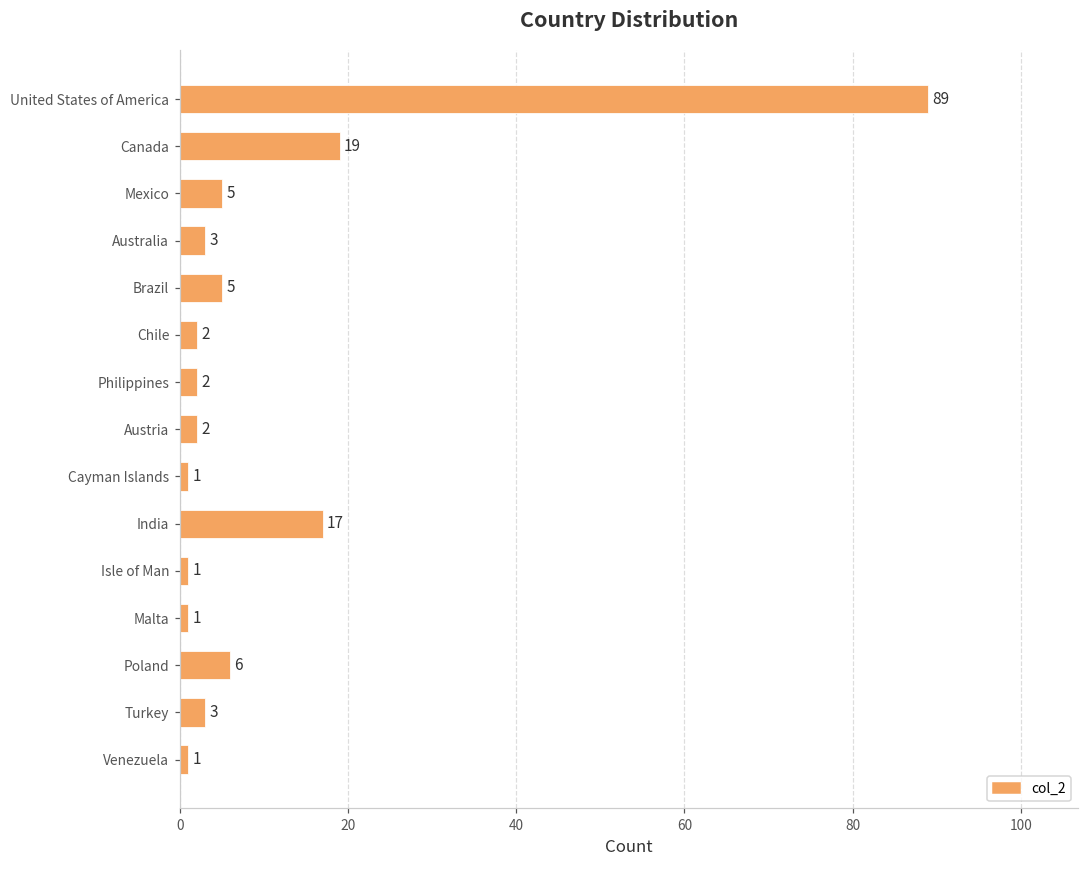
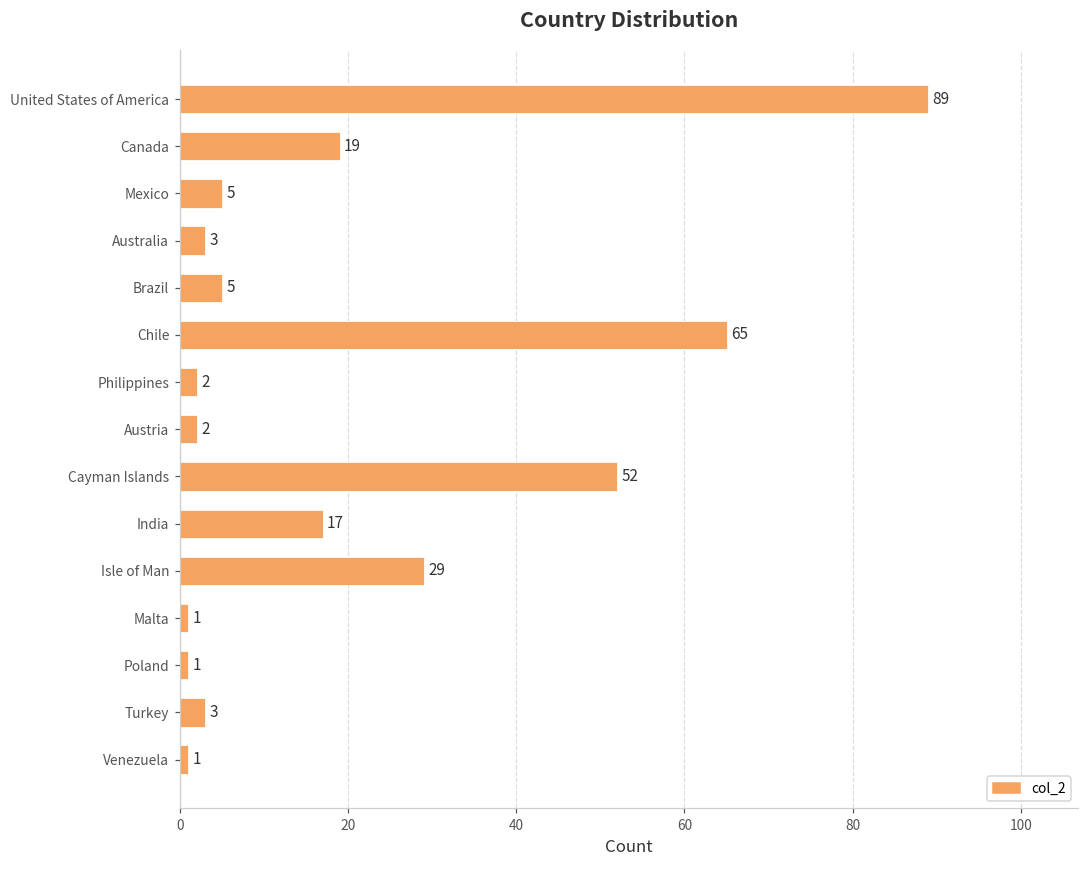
  {
    "United States of America": 89,
    "Canada": 19,
    "Mexico": 5,
    "Australia": 3,
    "Brazil": 5,
-   "Chile": 2,
+   "Chile": 65,
    "Philippines": 2,
    "Austria": 2,
-   "Cayman Islands": 1,
+   "Cayman Islands": 52,
    "India": 17,
-   "Isle of Man": 1,
+   "Isle of Man": 29,
    "Malta": 1,
-   "Poland": 6,
+   "Poland": 1,
    "Turkey": 3,
    "Venezuela": 1
  }
